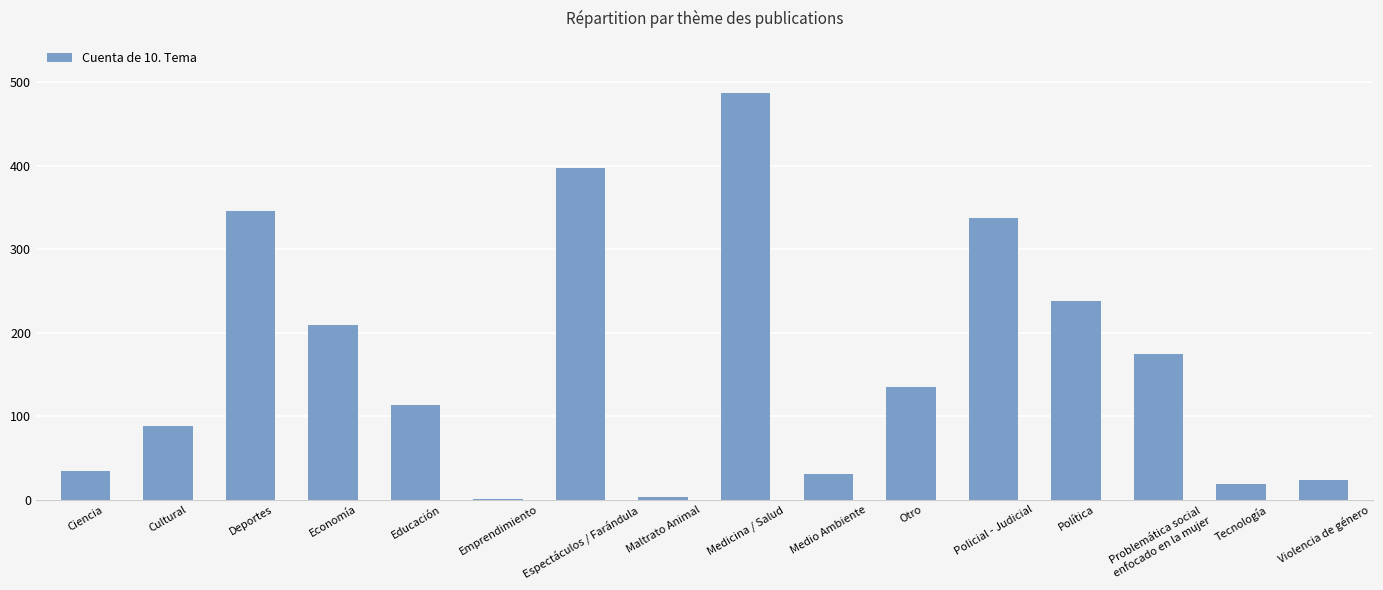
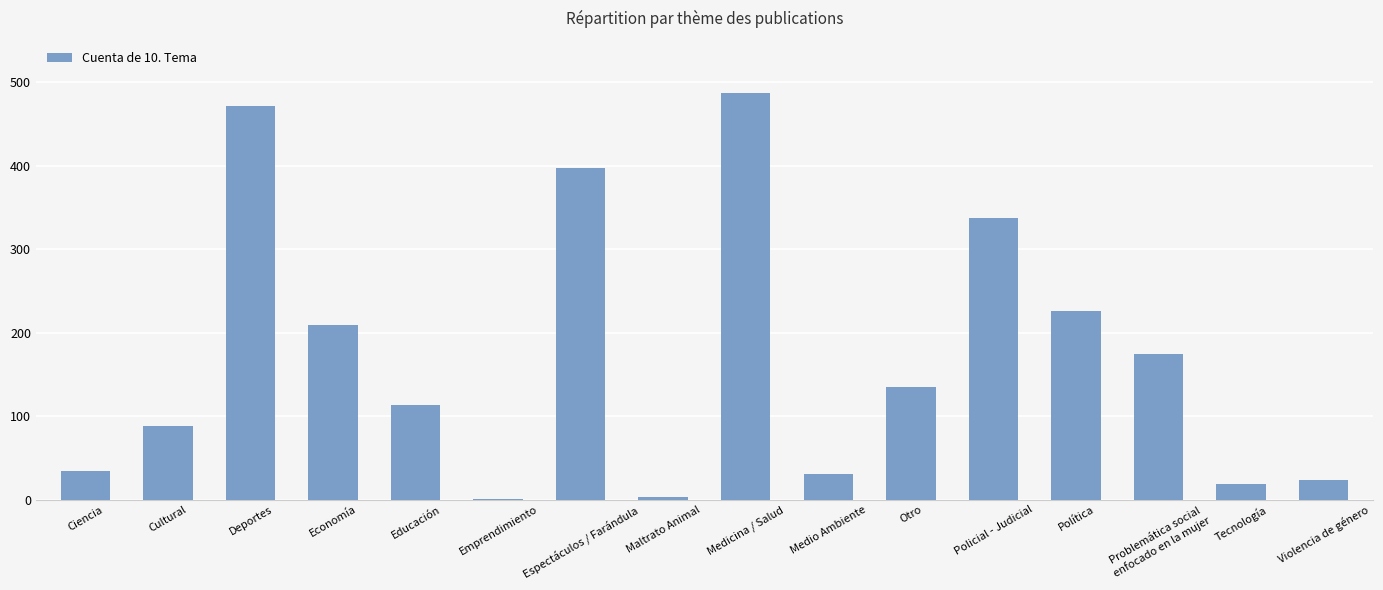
  {
    "Ciencia": 30,
    "Cultural": 90,
-   "Deportes": 350,
+   "Deportes": 470,
    "Economía": 210,
    "Educación": 110,
    "Espectáculos / Farándula": 400,
    "Maltrato Animal": 0,
    "Medicina / Salud": 490,
    "Medio Ambiente": 30,
    "Otro": 140,
    "Policial - Judicial": 340,
-   "Política": 240,
+   "Política": 230,
    "Problemática social enfocado en la mujer": 180,
    "Tecnología": 20,
    "Violencia de género": 20
  }
